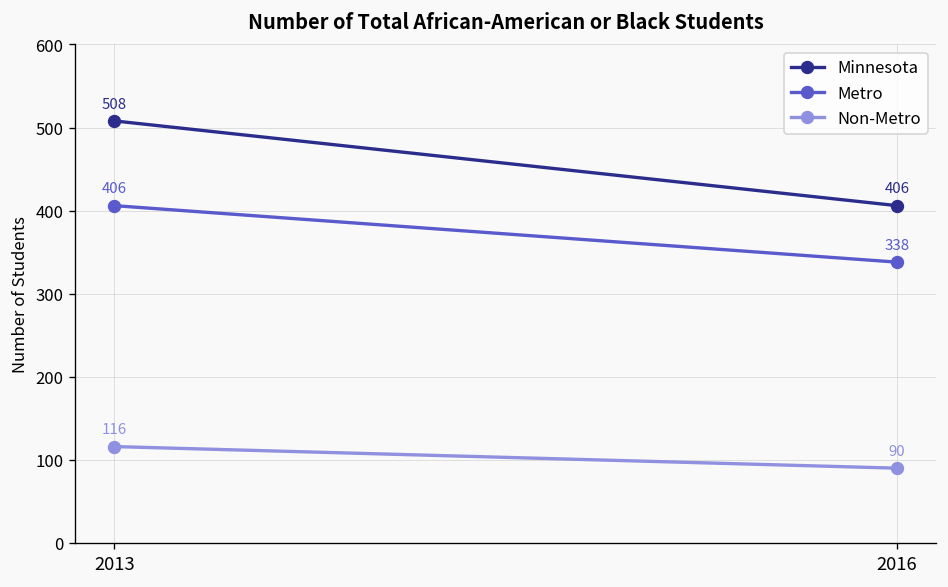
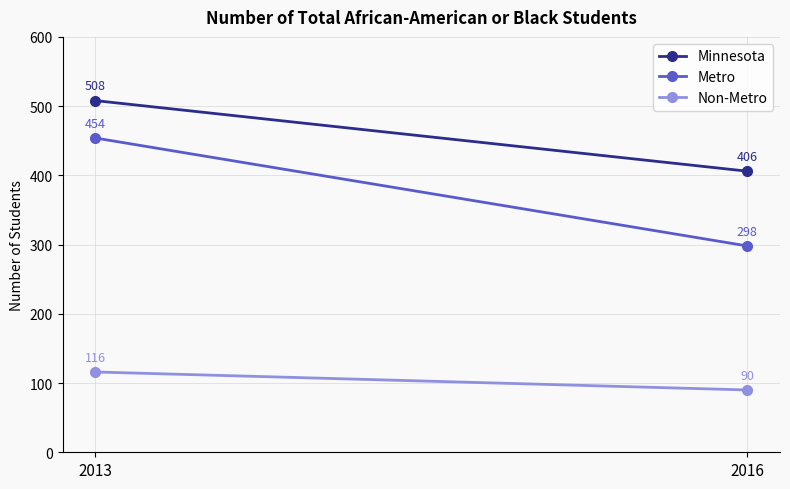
  {
    "Minnesota": {
      "2013": 508,
      "2016": 406
    },
    "Metro": {
-     "2013": 406,
-     "2016": 338
+     "2013": 454,
+     "2016": 298
    },
    "Non-Metro": {
      "2013": 116,
      "2016": 90
    }
  }
